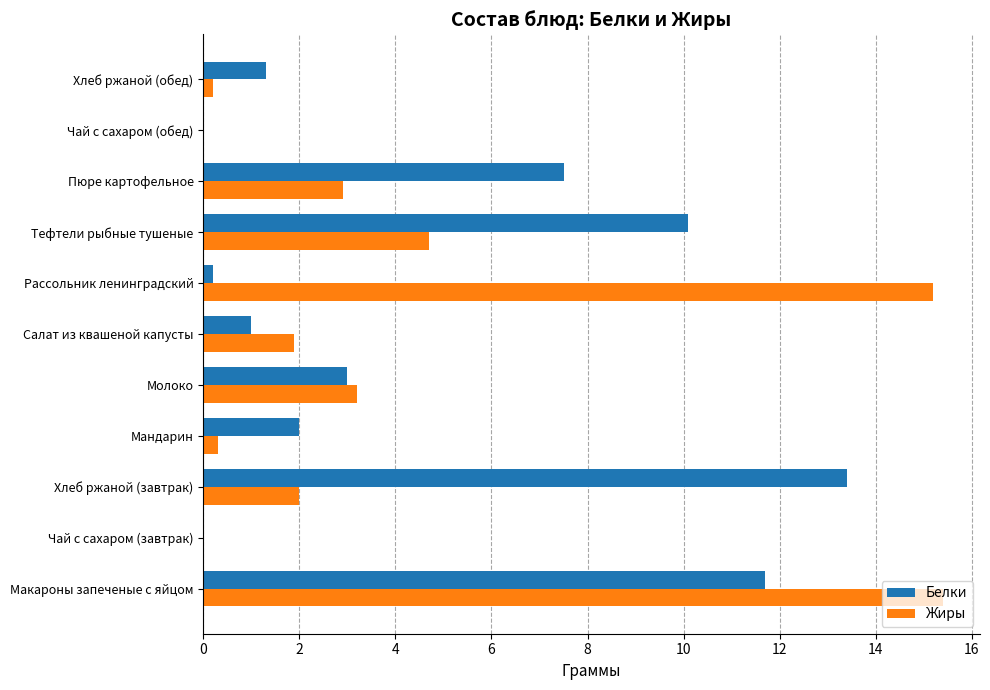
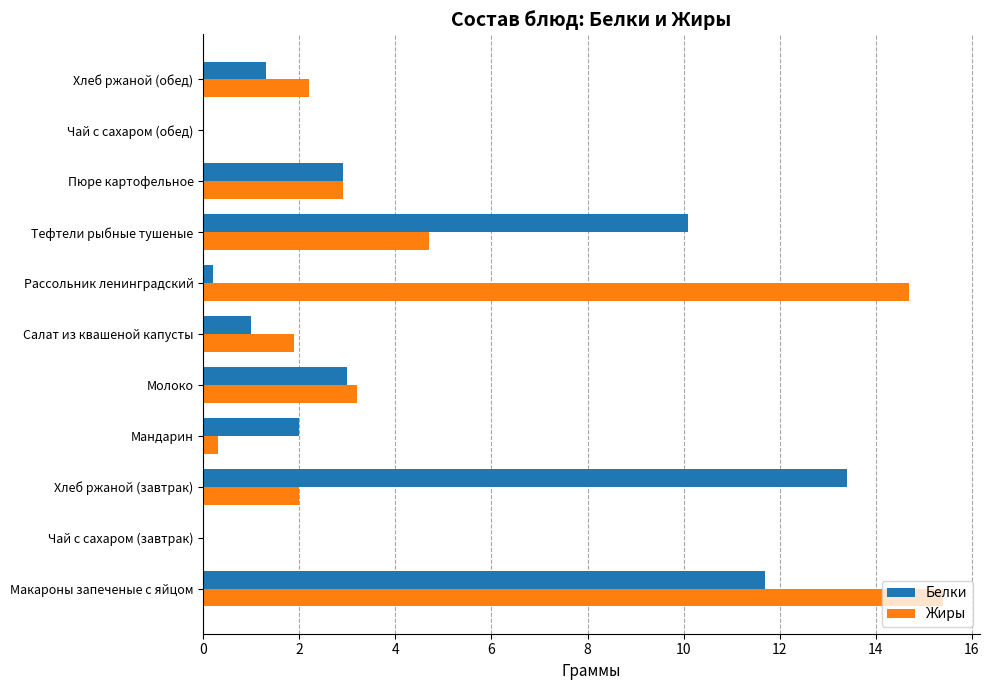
  {
    "Белки": {
      "Хлеб ржаной (обед)": 1.3,
      "Чай с сахаром (обед)": 0.0,
-     "Пюре картофельное": 7.5,
+     "Пюре картофельное": 2.9,
      "Тефтели рыбные тушеные": 10.1,
      "Рассольник ленинградский": 0.2,
      "Салат из квашеной капусты": 1.0,
      "Молоко": 3.0,
      "Мандарин": 2.0,
      "Хлеб ржаной (завтрак)": 13.4,
      "Чай с сахаром (завтрак)": 0.0,
      "Макароны запеченые с яйцом": 11.7
    },
    "Жиры": {
-     "Хлеб ржаной (обед)": 0.2,
+     "Хлеб ржаной (обед)": 2.2,
      "Чай с сахаром (обед)": 0.0,
      "Пюре картофельное": 2.9,
      "Тефтели рыбные тушеные": 4.7,
-     "Рассольник ленинградский": 15.2,
+     "Рассольник ленинградский": 14.7,
      "Салат из квашеной капусты": 1.9,
      "Молоко": 3.2,
      "Мандарин": 0.3,
      "Хлеб ржаной (завтрак)": 2.0,
      "Чай с сахаром (завтрак)": 0.0
    }
  }
